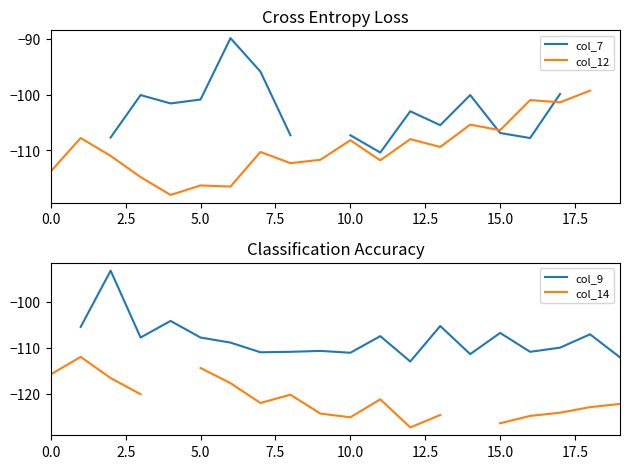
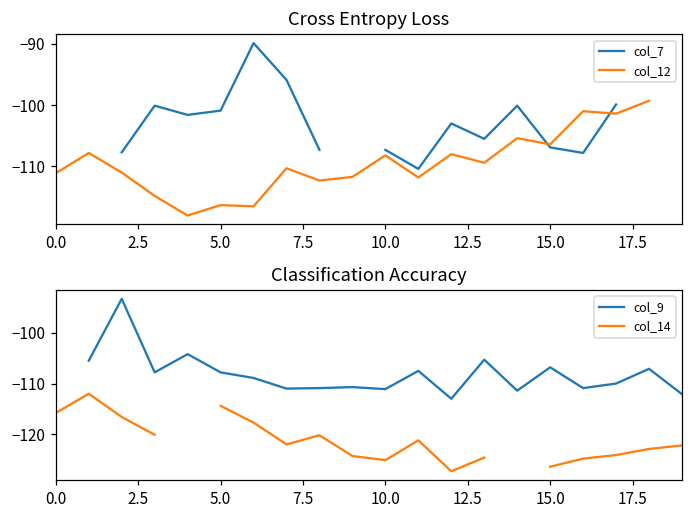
  {
    "Cross Entropy Loss": {
      "col_7": {
        "5.0": -101,
        "10.0": -107,
        "15.0": -107
      },
      "col_12": {
-       "0.0": -114,
+       "0.0": -111,
        "5.0": -116,
        "10.0": -108,
        "15.0": -106
      }
    },
    "Classification Accuracy": {
      "col_9": {
        "5.0": -108,
        "10.0": -111,
        "15.0": -107
      },
      "col_14": {
        "0.0": -116,
        "5.0": -114,
        "10.0": -125,
        "15.0": -126
      }
    }
  }
